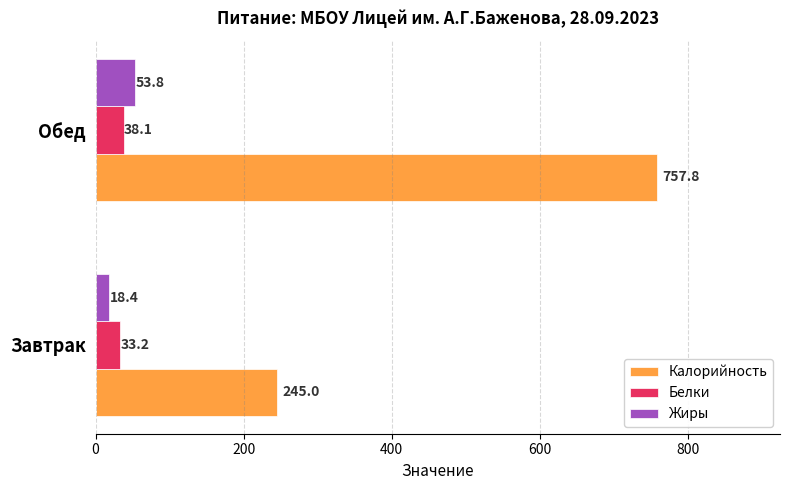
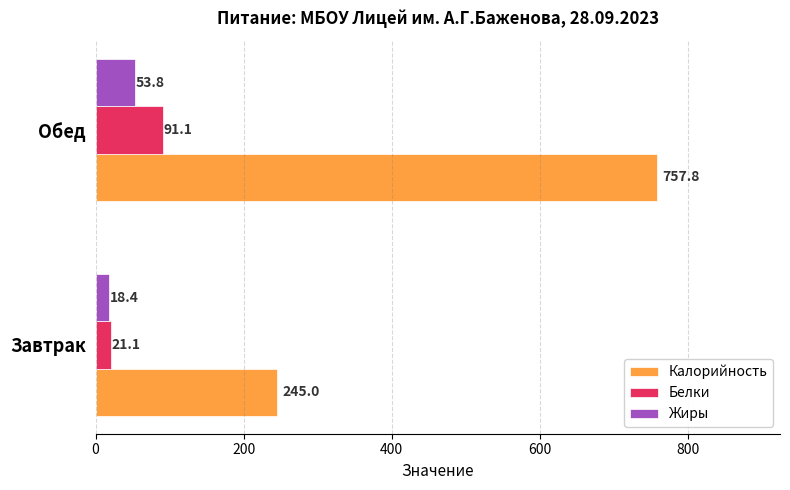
  {
    "Калорийность": {
      "Обед": 757.8,
      "Завтрак": 245.0
    },
    "Белки": {
-     "Обед": 38.1,
-     "Завтрак": 33.2
+     "Обед": 91.1,
+     "Завтрак": 21.1
    },
    "Жиры": {
      "Обед": 53.8,
      "Завтрак": 18.4
    }
  }
